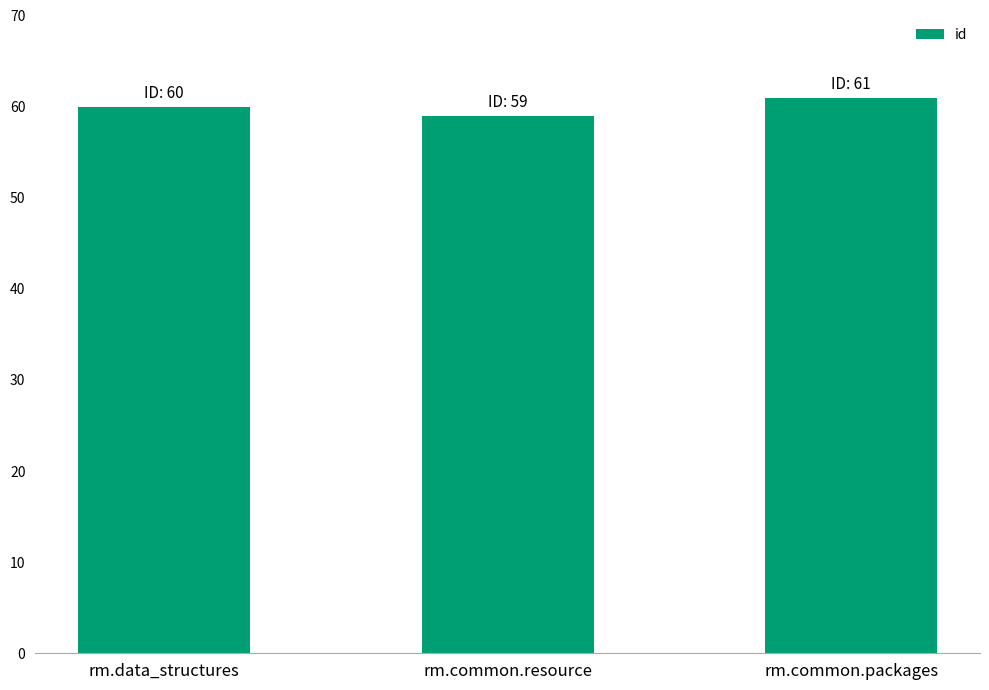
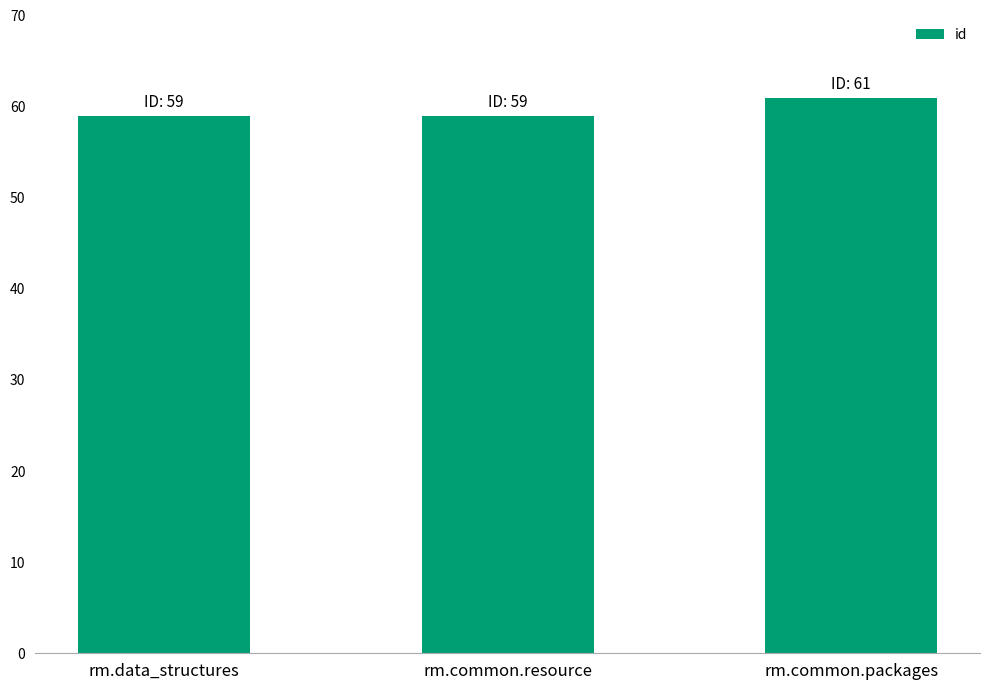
  {
-   "rm.data_structures": 60,
+   "rm.data_structures": 59,
    "rm.common.resource": 59,
    "rm.common.packages": 61
  }
